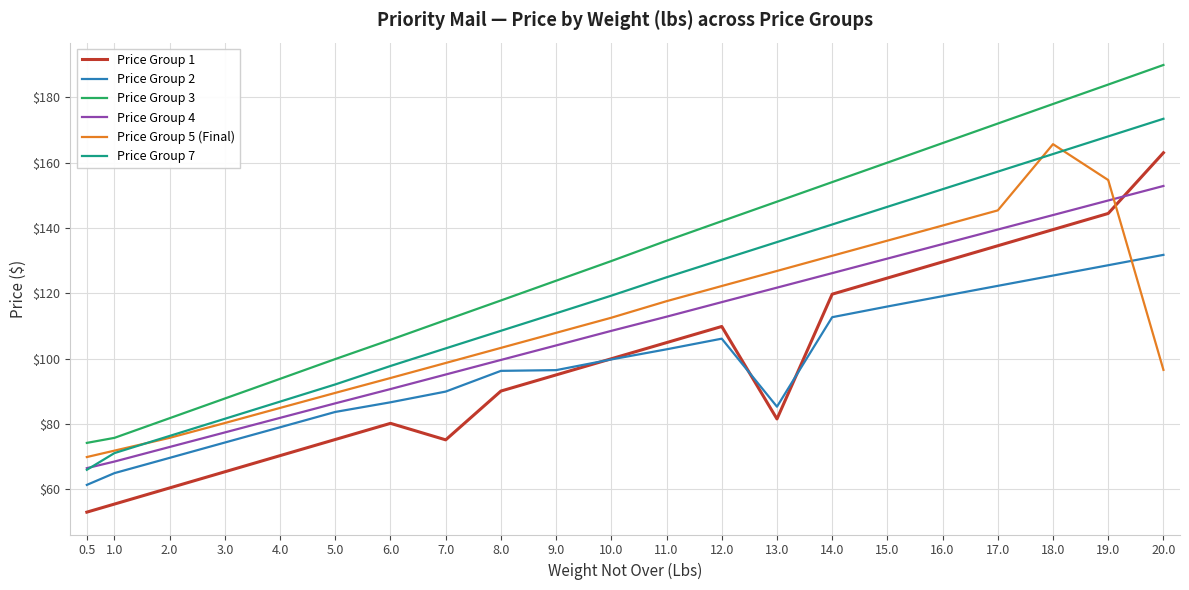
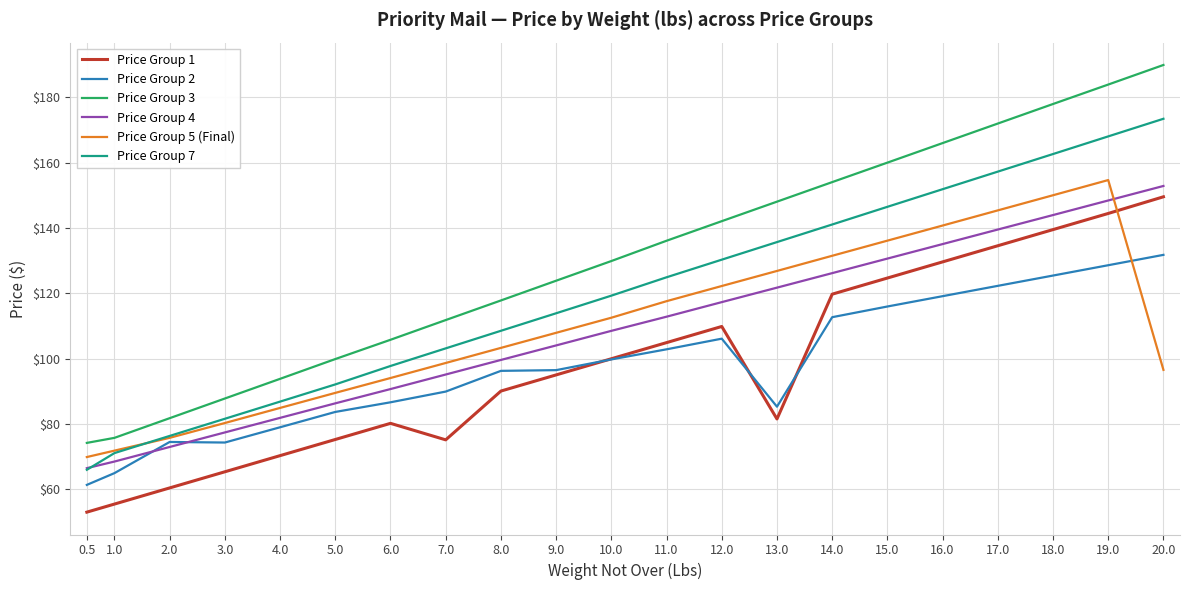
  {
    "Price Group 1": {
      "0.5": "$53",
      "1.0": "$56",
      "2.0": "$60",
      "3.0": "$65",
      "4.0": "$70",
      "5.0": "$75",
      "6.0": "$80",
      "7.0": "$75",
      "8.0": "$90",
      "9.0": "$95",
      "11.0": "$105",
      "12.0": "$110",
      "13.0": "$82",
      "14.0": "$120",
      "15.0": "$125",
      "16.0": "$130",
      "17.0": "$135",
      "18.0": "$140",
      "19.0": "$144",
-     "20.0": "$163"
+     "20.0": "$150"
    },
    "Price Group 2": {
      "0.5": "$61",
      "1.0": "$65",
-     "2.0": "$70",
+     "2.0": "$75",
      "3.0": "$74",
      "4.0": "$79",
      "5.0": "$84",
      "6.0": "$87",
      "7.0": "$90",
      "8.0": "$96",
      "9.0": "$97",
      "11.0": "$103",
      "12.0": "$106",
      "13.0": "$85",
      "14.0": "$113",
      "15.0": "$116",
      "16.0": "$119",
      "17.0": "$122",
      "18.0": "$125",
      "19.0": "$129",
      "20.0": "$132"
    },
    "Price Group 4": {
      "1.0": "$69",
      "2.0": "$73",
      "3.0": "$77",
      "4.0": "$82",
      "5.0": "$86",
      "6.0": "$91",
      "7.0": "$95",
      "8.0": "$100",
      "9.0": "$104",
      "10.0": "$109",
      "11.0": "$113",
      "12.0": "$117",
      "13.0": "$122",
      "14.0": "$126",
      "15.0": "$131",
      "16.0": "$135",
      "17.0": "$140",
      "18.0": "$144",
      "19.0": "$148",
      "20.0": "$153"
    },
    "Price Group 5 (Final)": {
      "0.5": "$70",
      "3.0": "$80",
      "4.0": "$85",
      "5.0": "$90",
      "6.0": "$94",
      "7.0": "$99",
      "8.0": "$103",
      "9.0": "$108",
      "10.0": "$113",
      "11.0": "$118",
      "12.0": "$122",
      "13.0": "$127",
      "14.0": "$132",
      "15.0": "$136",
      "16.0": "$141",
      "17.0": "$145",
-     "18.0": "$166",
+     "18.0": "$150",
      "19.0": "$155",
      "20.0": "$97"
    }
  }
